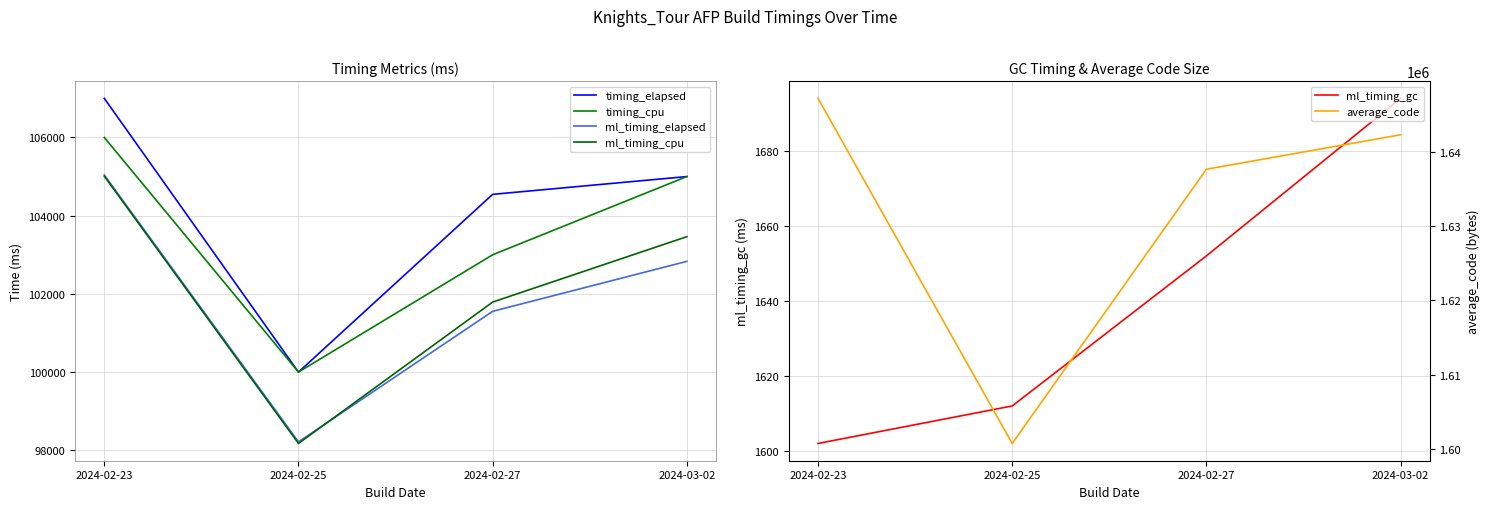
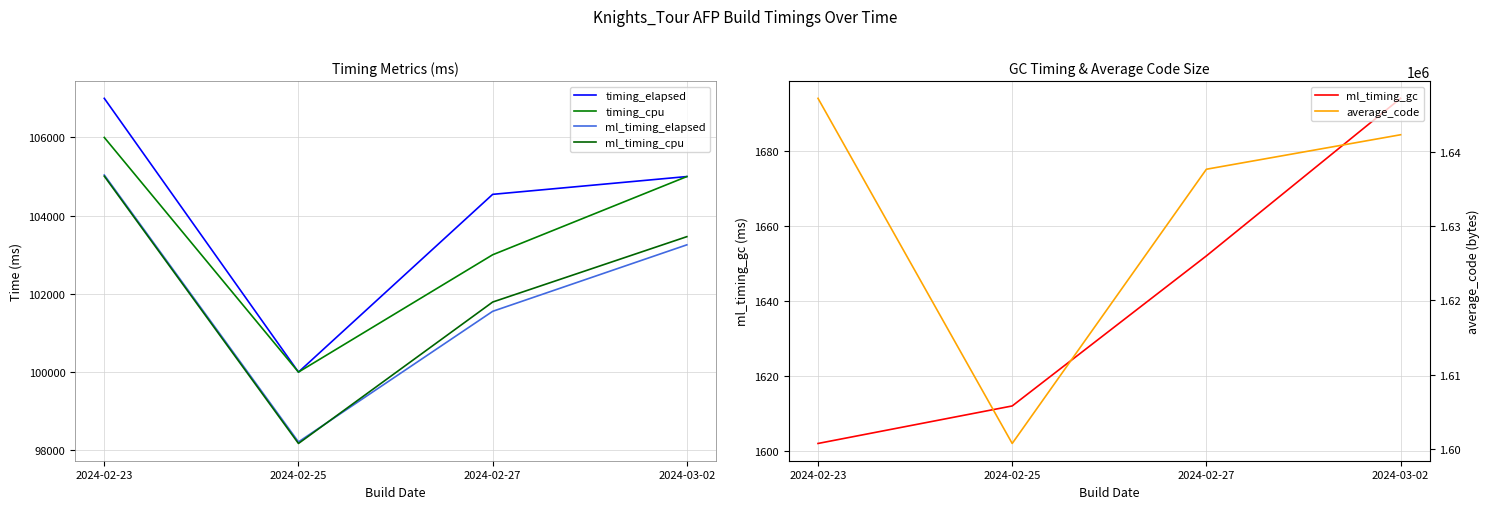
  {
    "Timing Metrics (ms)": {
      "timing_elapsed": {
        "2024-02-23": 107000,
        "2024-02-27": 104500
      },
      "ml_timing_elapsed": {
        "2024-02-27": 101600,
-       "2024-03-02": 102800
+       "2024-03-02": 103300
      }
    }
  }
